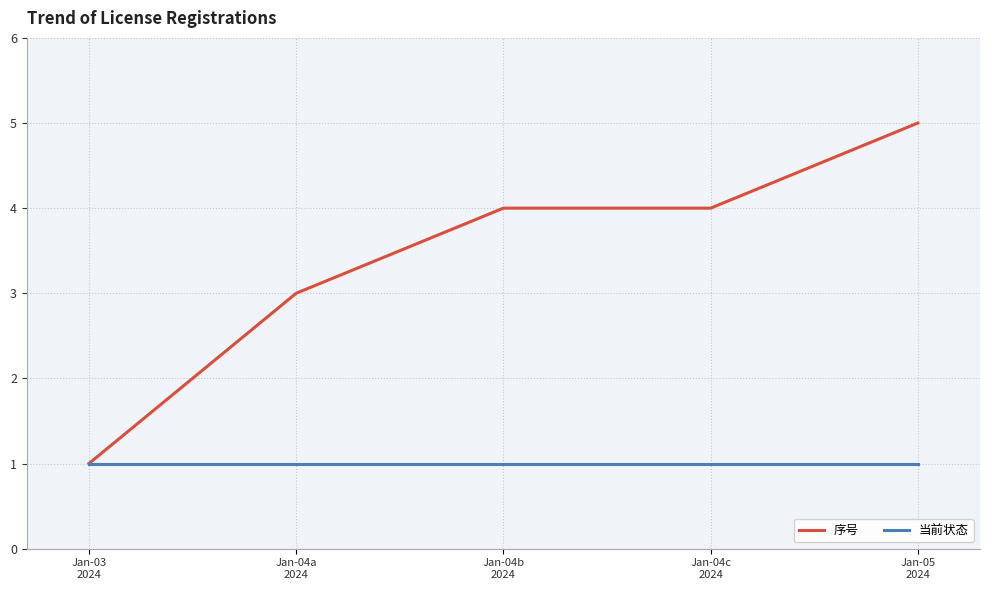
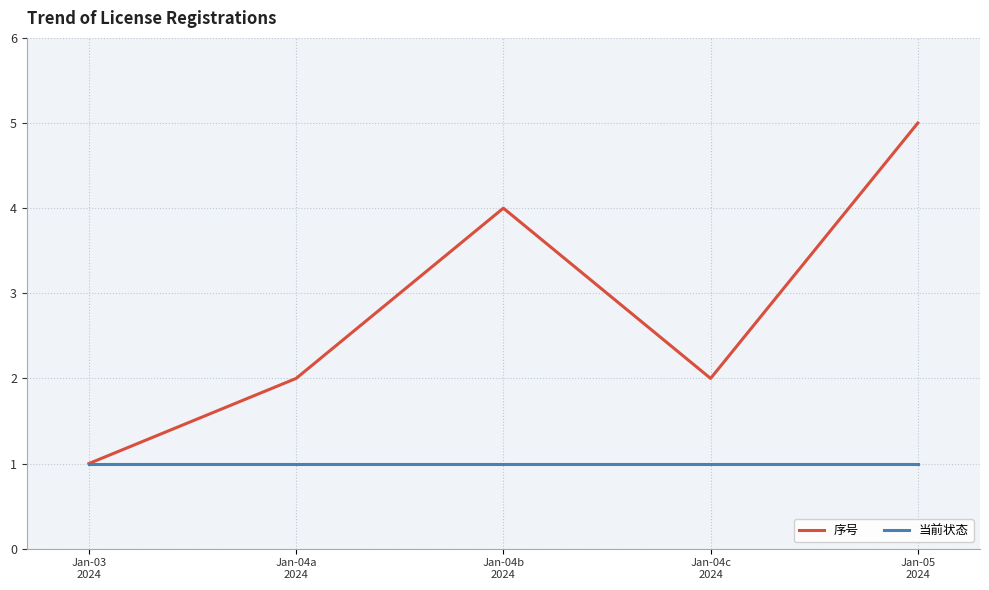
  {
    "序号": {
-     "Jan-04a 2024": 3,
+     "Jan-04a 2024": 2,
      "Jan-04b 2024": 4,
-     "Jan-04c 2024": 4,
+     "Jan-04c 2024": 2,
      "Jan-05 2024": 5
    },
    "当前状态": {
      "Jan-04a 2024": 1,
      "Jan-04b 2024": 1,
      "Jan-04c 2024": 1,
      "Jan-05 2024": 1
    }
  }
